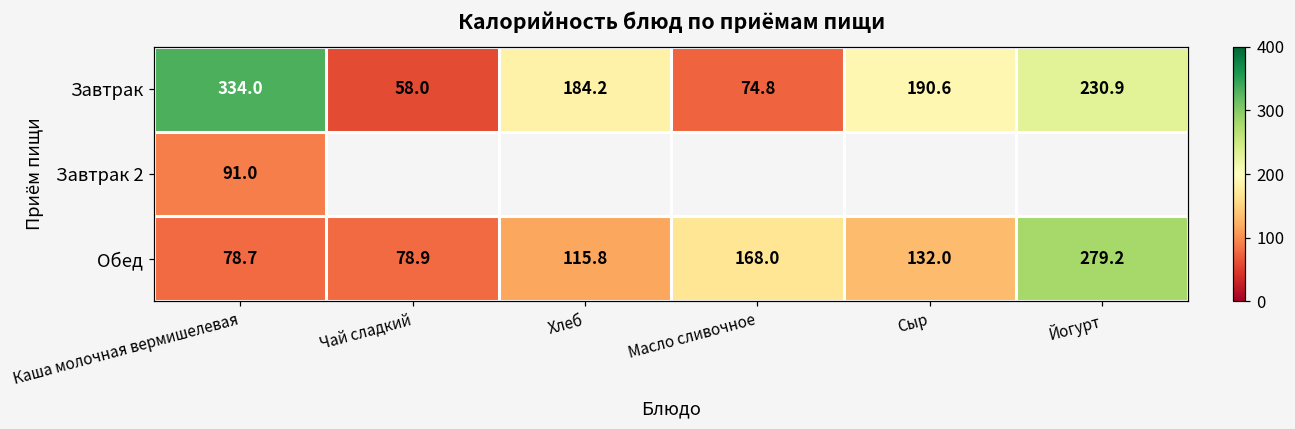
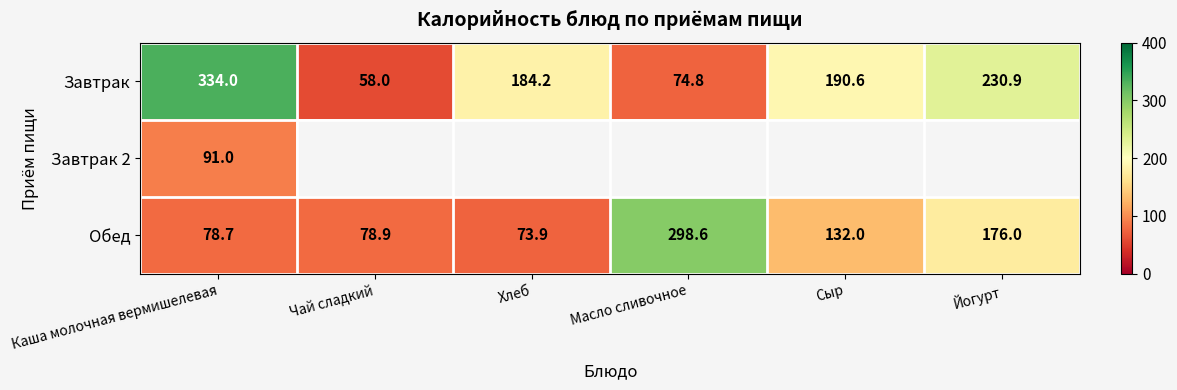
  {
    "Завтрак": {
      "Каша молочная вермишелевая": 334.0,
      "Чай сладкий": 58.0,
      "Хлеб": 184.2,
      "Масло сливочное": 74.8,
      "Сыр": 190.6,
      "Йогурт": 230.9
    },
    "Завтрак 2": {
      "Каша молочная вермишелевая": 91.0
    },
    "Обед": {
      "Каша молочная вермишелевая": 78.7,
      "Чай сладкий": 78.9,
-     "Хлеб": 115.8,
-     "Масло сливочное": 168.0,
+     "Хлеб": 73.9,
+     "Масло сливочное": 298.6,
      "Сыр": 132.0,
-     "Йогурт": 279.2
+     "Йогурт": 176.0
    }
  }
